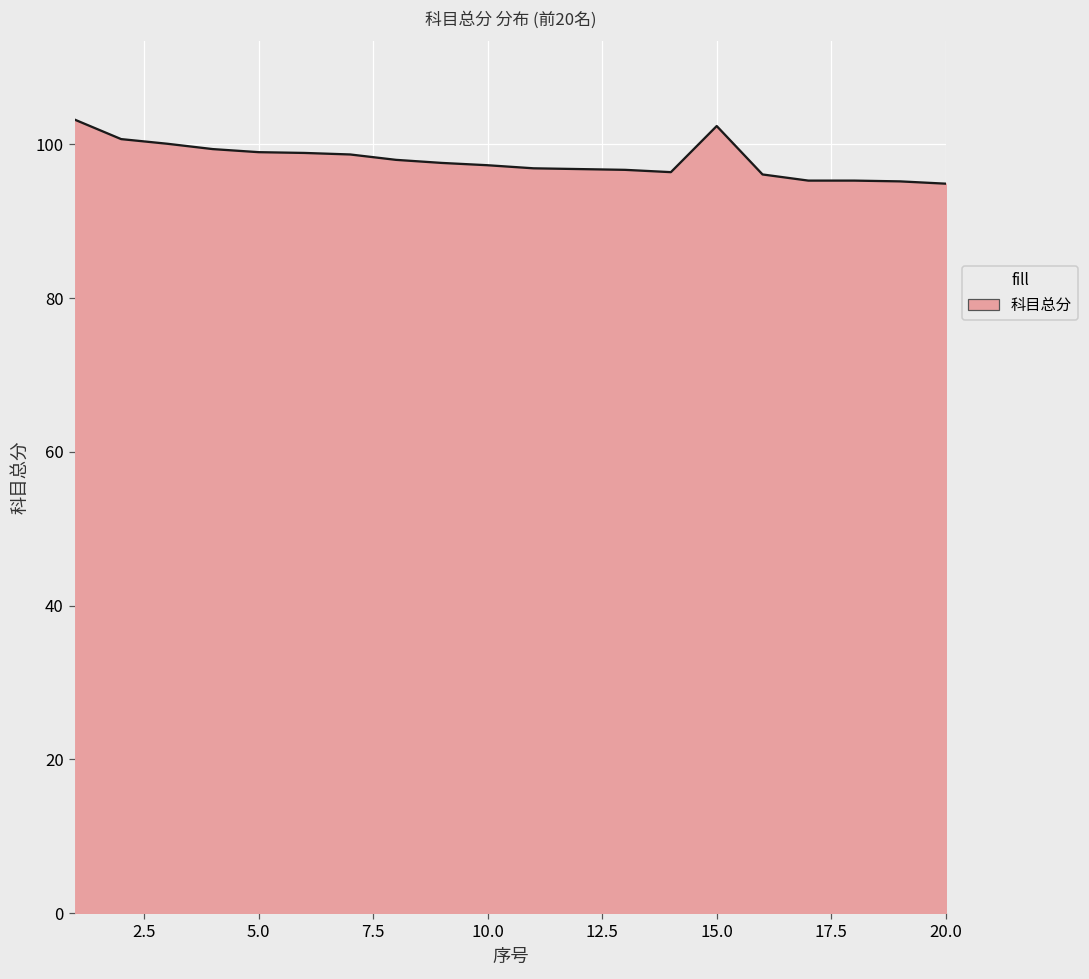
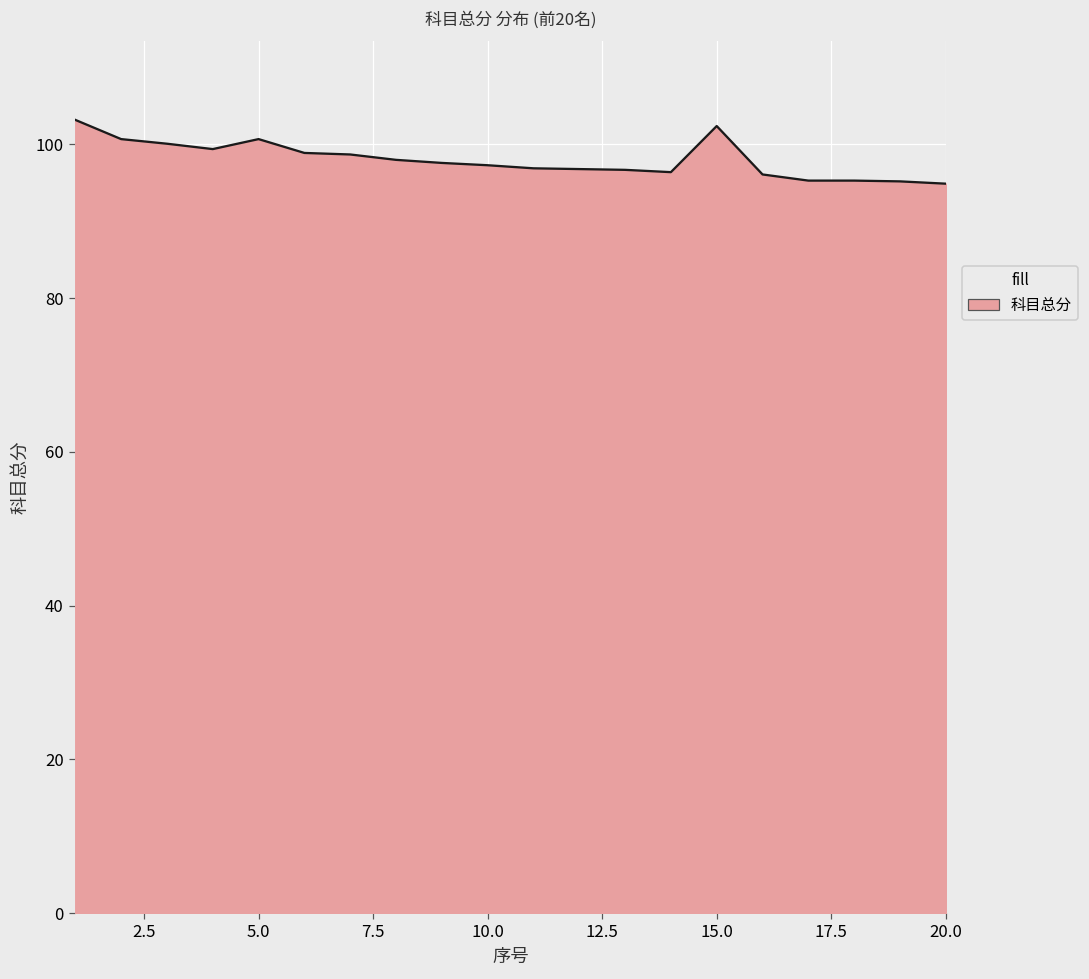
  {
-   "5.0": 99,
+   "5.0": 101,
    "10.0": 97,
    "15.0": 102,
    "20.0": 95
  }
